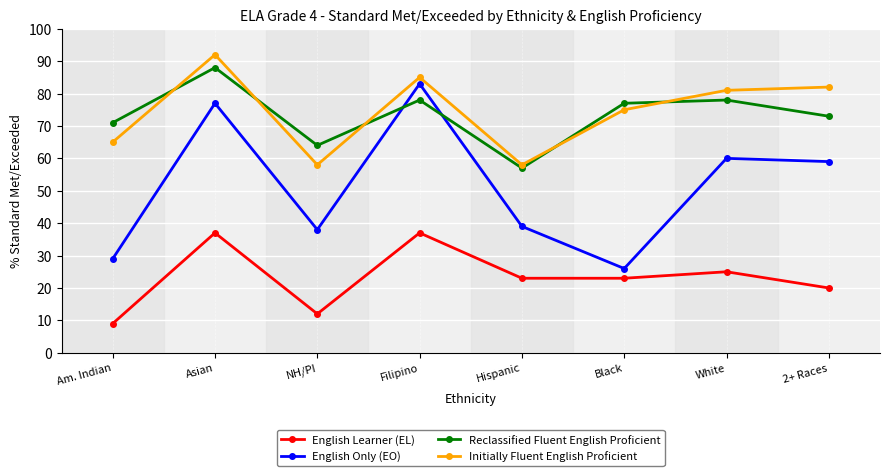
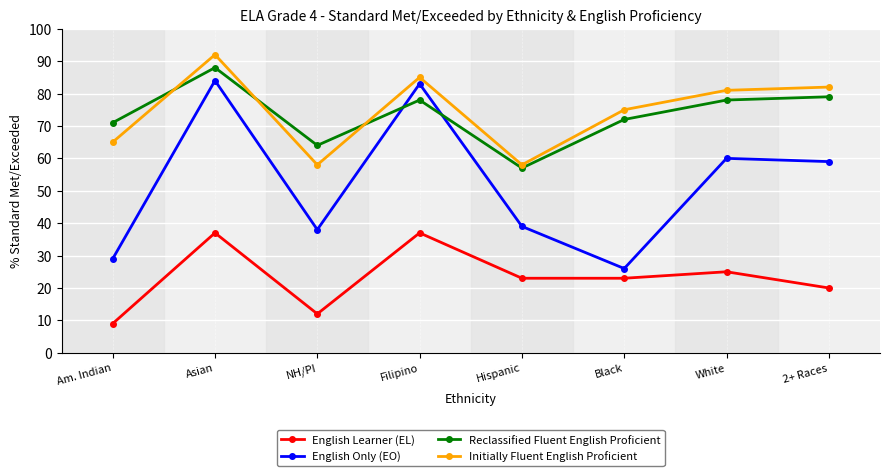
  {
    "English Learner (EL)": {
      "Am. Indian": 9,
      "Asian": 37,
      "NH/PI": 12,
      "Filipino": 37,
      "Hispanic": 23,
      "Black": 23,
      "White": 25,
      "2+ Races": 20
    },
    "English Only (EO)": {
      "Am. Indian": 29,
-     "Asian": 77,
+     "Asian": 84,
      "NH/PI": 38,
      "Filipino": 83,
      "Hispanic": 39,
      "Black": 26,
      "White": 60,
      "2+ Races": 59
    },
    "Reclassified Fluent English Proficient": {
      "Am. Indian": 71,
      "Asian": 88,
      "NH/PI": 64,
      "Filipino": 78,
      "Hispanic": 57,
-     "Black": 77,
+     "Black": 72,
      "White": 78,
-     "2+ Races": 73
+     "2+ Races": 79
    },
    "Initially Fluent English Proficient": {
      "Am. Indian": 65,
      "Asian": 92,
      "NH/PI": 58,
      "Filipino": 85,
      "Hispanic": 58,
      "Black": 75,
      "White": 81,
      "2+ Races": 82
    }
  }
